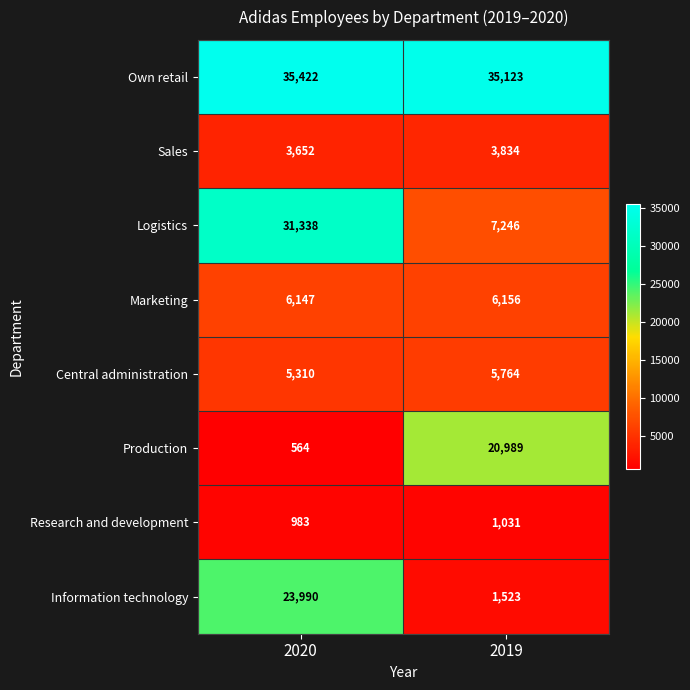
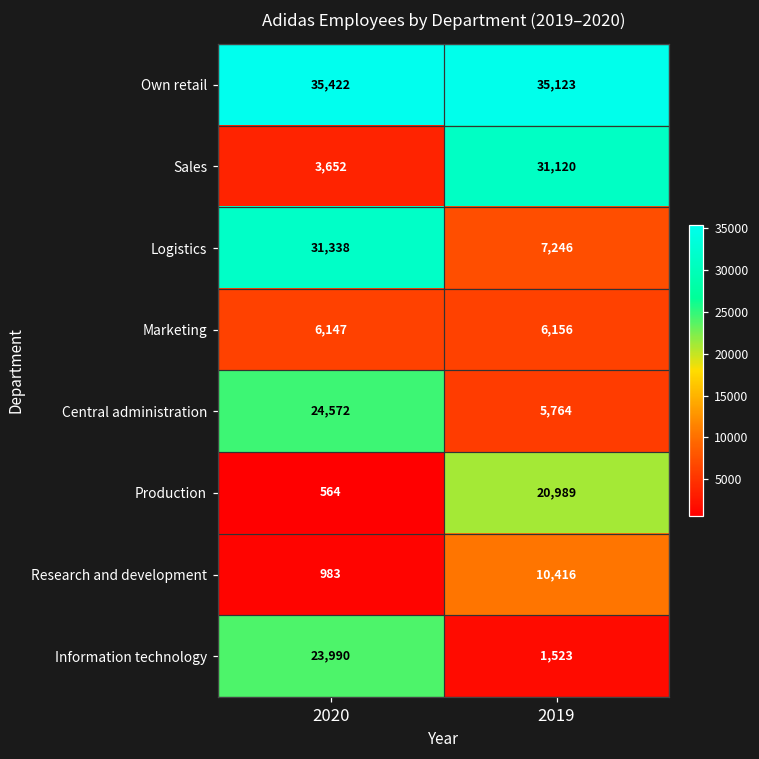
  {
    "Own retail": {
      "2020": "35,422",
      "2019": "35,123"
    },
    "Sales": {
      "2020": "3,652",
-     "2019": "3,834"
+     "2019": "31,120"
    },
    "Logistics": {
      "2020": "31,338",
      "2019": "7,246"
    },
    "Marketing": {
      "2020": "6,147",
      "2019": "6,156"
    },
    "Central administration": {
-     "2020": "5,310",
+     "2020": "24,572",
      "2019": "5,764"
    },
    "Production": {
      "2020": "564",
      "2019": "20,989"
    },
    "Research and development": {
      "2020": "983",
-     "2019": "1,031"
+     "2019": "10,416"
    },
    "Information technology": {
      "2020": "23,990",
      "2019": "1,523"
    }
  }
